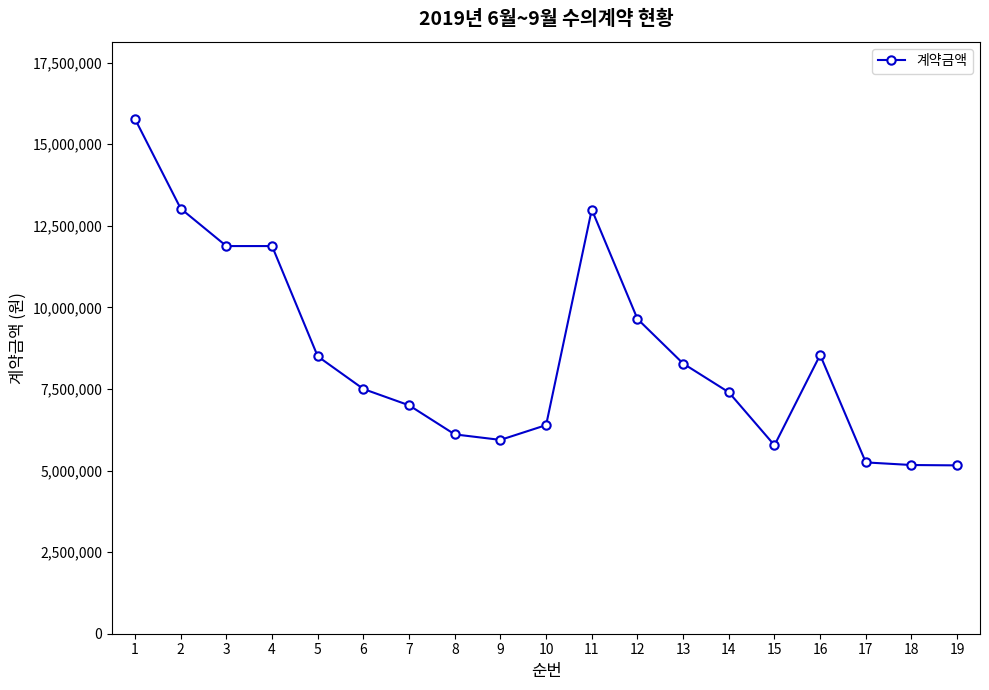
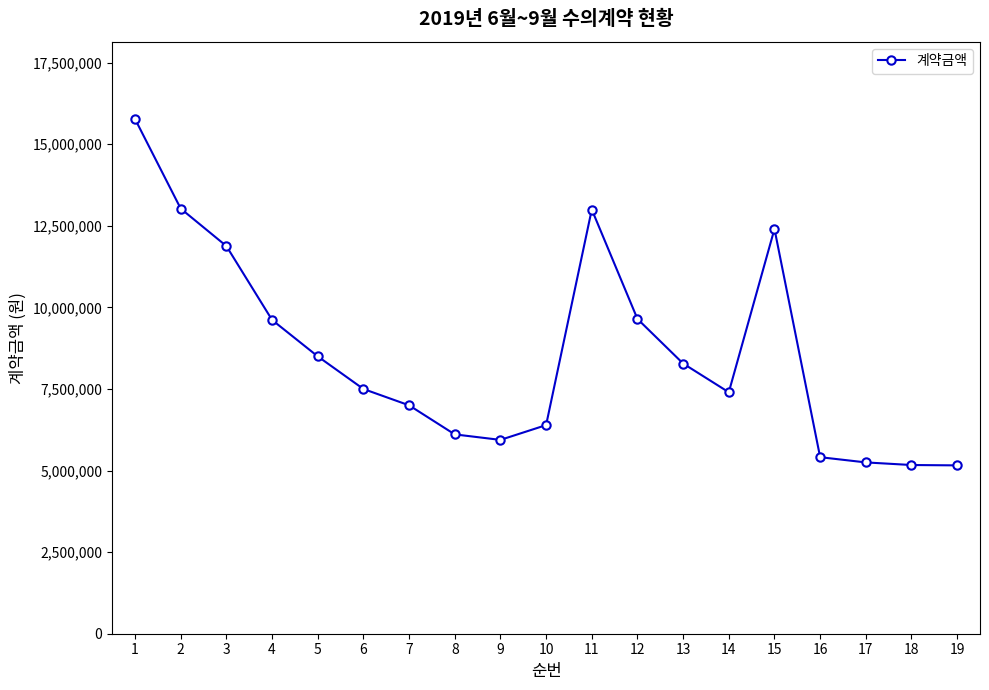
  {
    "1": "15,800,000",
    "2": "13,000,000",
    "3": "11,900,000",
-   "4": "11,900,000",
+   "4": "9,600,000",
    "5": "8,500,000",
    "6": "7,500,000",
    "7": "7,000,000",
    "8": "6,100,000",
    "9": "5,900,000",
    "10": "6,400,000",
    "11": "13,000,000",
    "12": "9,600,000",
    "13": "8,300,000",
    "14": "7,400,000",
-   "15": "5,800,000",
-   "16": "8,500,000",
+   "15": "12,400,000",
+   "16": "5,400,000",
    "17": "5,300,000",
    "18": "5,200,000",
    "19": "5,200,000"
  }
